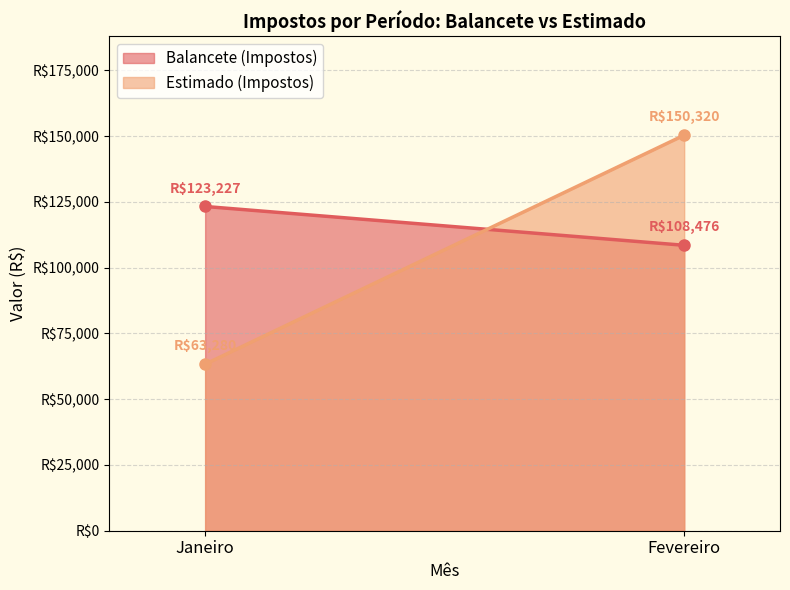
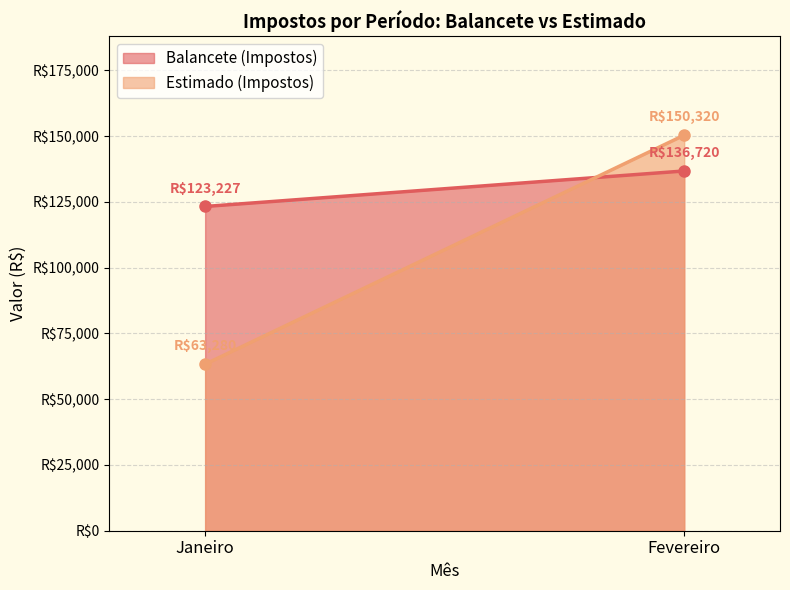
  {
    "Balancete (Impostos)": {
      "Janeiro": "$123,227",
-     "Fevereiro": "$108,476"
+     "Fevereiro": "$136,720"
    },
    "Estimado (Impostos)": {
      "Fevereiro": "$150,320"
    }
  }
